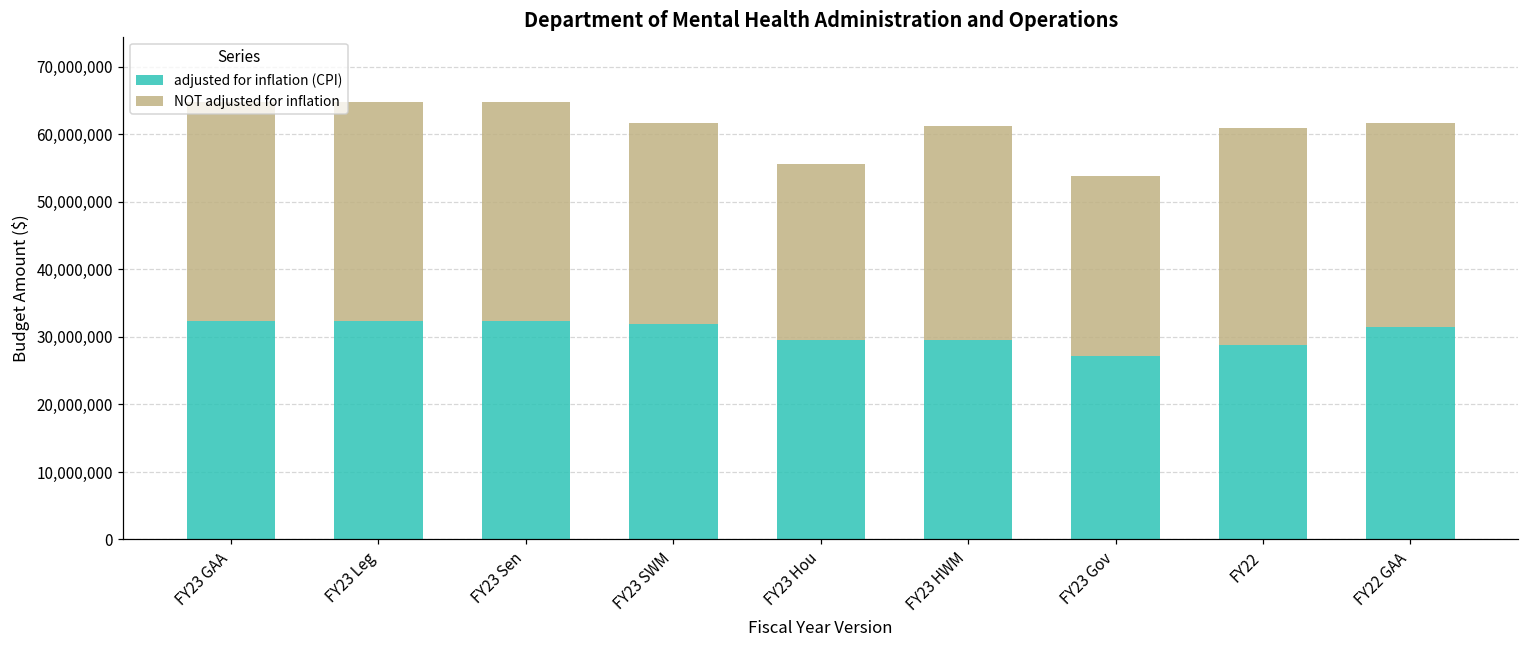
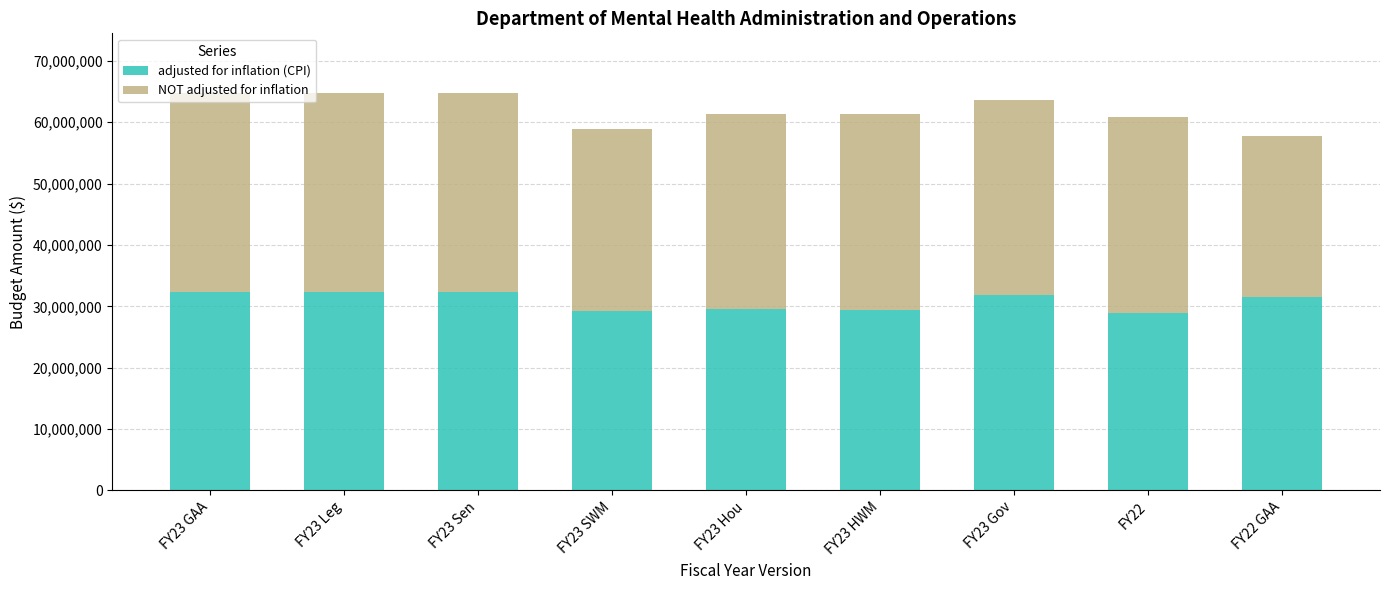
  {
    "adjusted for inflation (CPI)": {
      "FY23 GAA": "32,000,000",
      "FY23 Leg": "32,000,000",
      "FY23 Sen": "32,000,000",
-     "FY23 SWM": "32,000,000",
+     "FY23 SWM": "29,000,000",
      "FY23 Hou": "30,000,000",
      "FY23 HWM": "29,000,000",
-     "FY23 Gov": "27,000,000",
+     "FY23 Gov": "32,000,000",
      "FY22": "29,000,000",
      "FY22 GAA": "31,000,000"
    },
    "NOT adjusted for inflation": {
      "FY23 Leg": "32,000,000",
      "FY23 Sen": "32,000,000",
      "FY23 SWM": "30,000,000",
-     "FY23 Hou": "26,000,000",
+     "FY23 Hou": "32,000,000",
      "FY23 HWM": "32,000,000",
-     "FY23 Gov": "27,000,000",
+     "FY23 Gov": "32,000,000",
      "FY22": "32,000,000",
-     "FY22 GAA": "30,000,000"
+     "FY22 GAA": "26,000,000"
    }
  }
